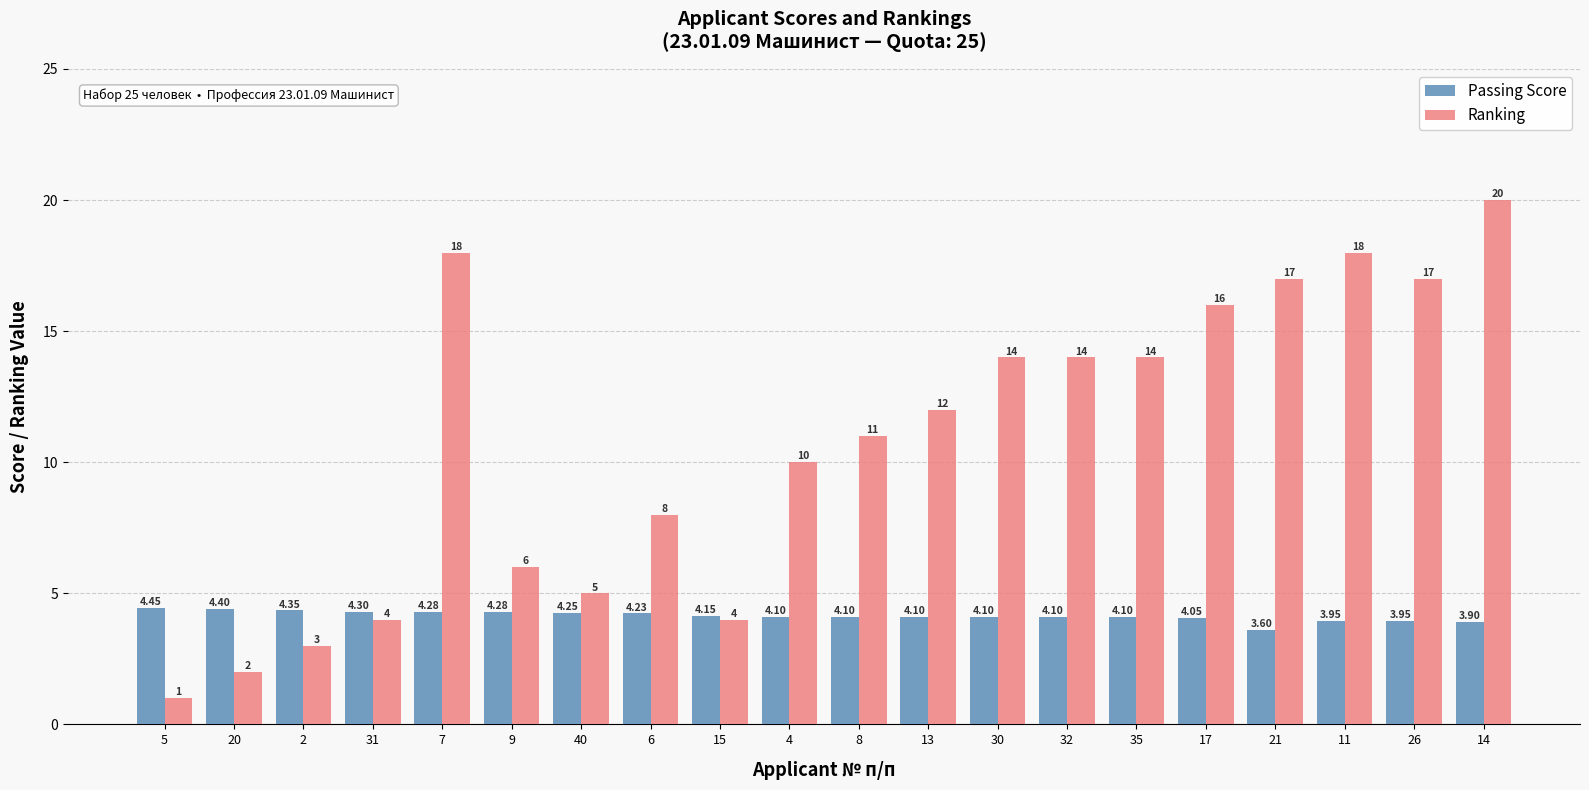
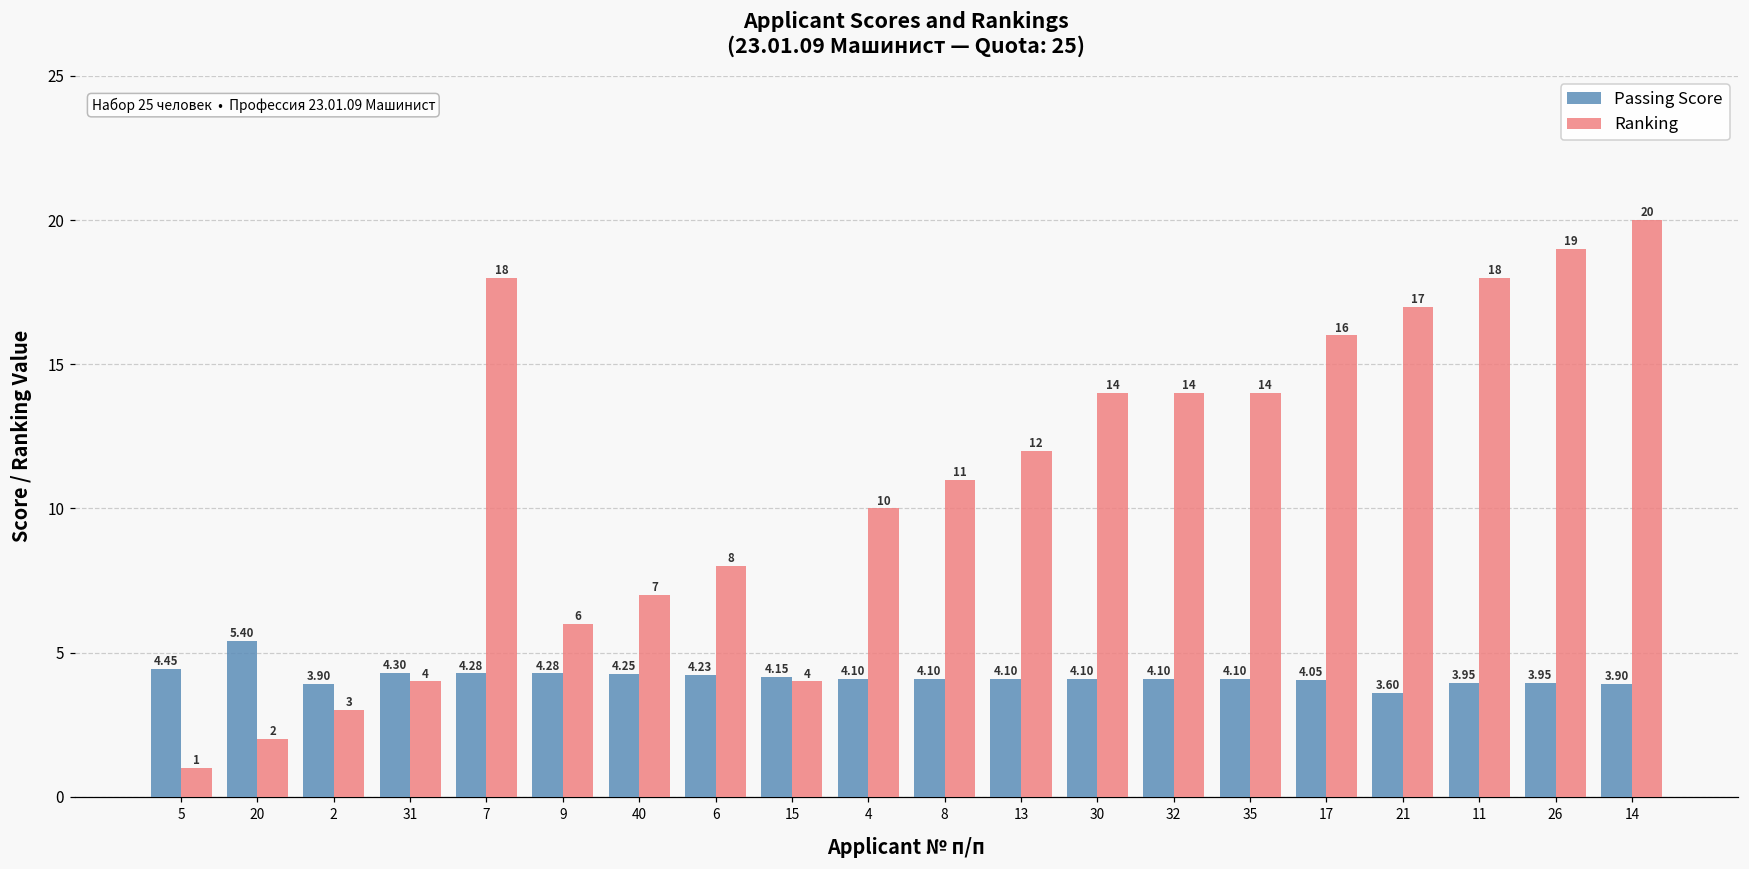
  {
    "Passing Score": {
      "5": 4.45,
-     "20": 4.40,
-     "2": 4.35,
+     "20": 5.40,
+     "2": 3.90,
      "31": 4.30,
      "7": 4.28,
      "9": 4.28,
      "40": 4.25,
      "6": 4.23,
      "15": 4.15,
      "4": 4.10,
      "8": 4.10,
      "13": 4.10,
      "30": 4.10,
      "32": 4.10,
      "35": 4.10,
      "17": 4.05,
      "21": 3.60,
      "11": 3.95,
      "26": 3.95,
      "14": 3.90
    },
    "Ranking": {
      "5": 1,
      "20": 2,
      "2": 3,
      "31": 4,
      "7": 18,
      "9": 6,
-     "40": 5,
+     "40": 7,
      "6": 8,
      "15": 4,
      "4": 10,
      "8": 11,
      "13": 12,
      "30": 14,
      "32": 14,
      "35": 14,
      "17": 16,
      "21": 17,
      "11": 18,
-     "26": 17,
+     "26": 19,
      "14": 20
    }
  }
